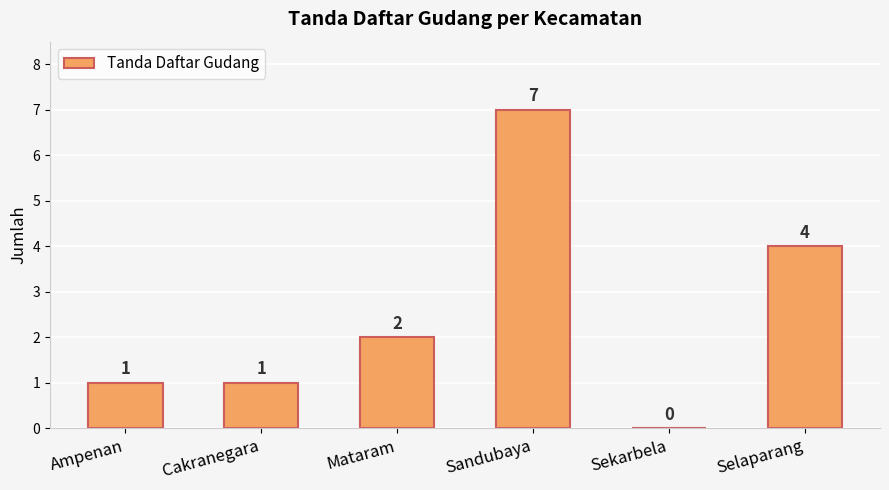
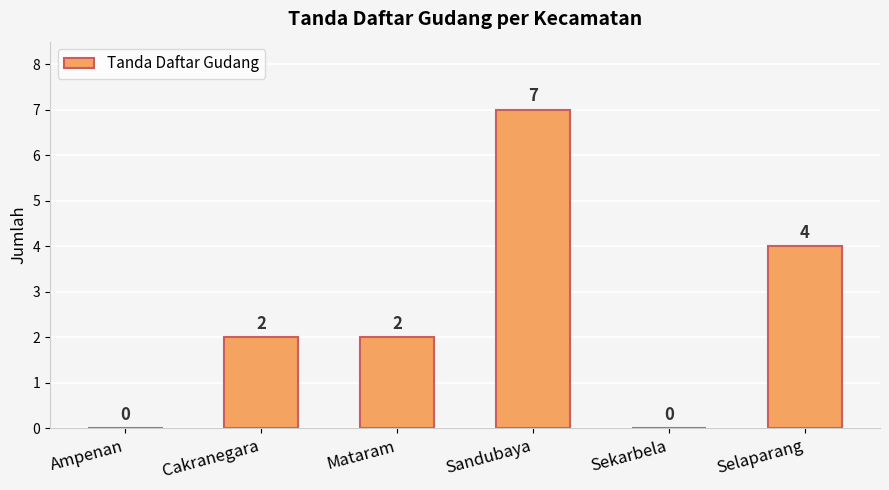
  {
-   "Ampenan": 1,
-   "Cakranegara": 1,
+   "Ampenan": 0,
+   "Cakranegara": 2,
    "Mataram": 2,
    "Sandubaya": 7,
    "Sekarbela": 0,
    "Selaparang": 4
  }
